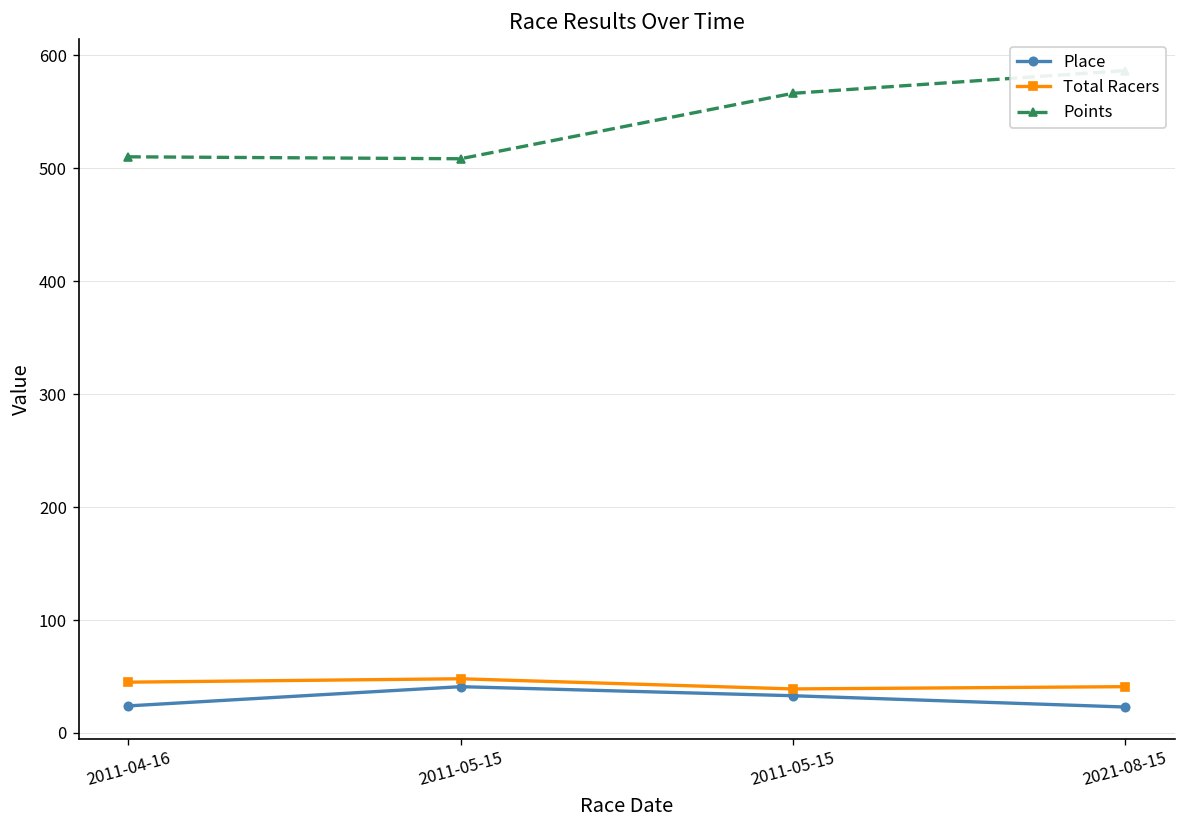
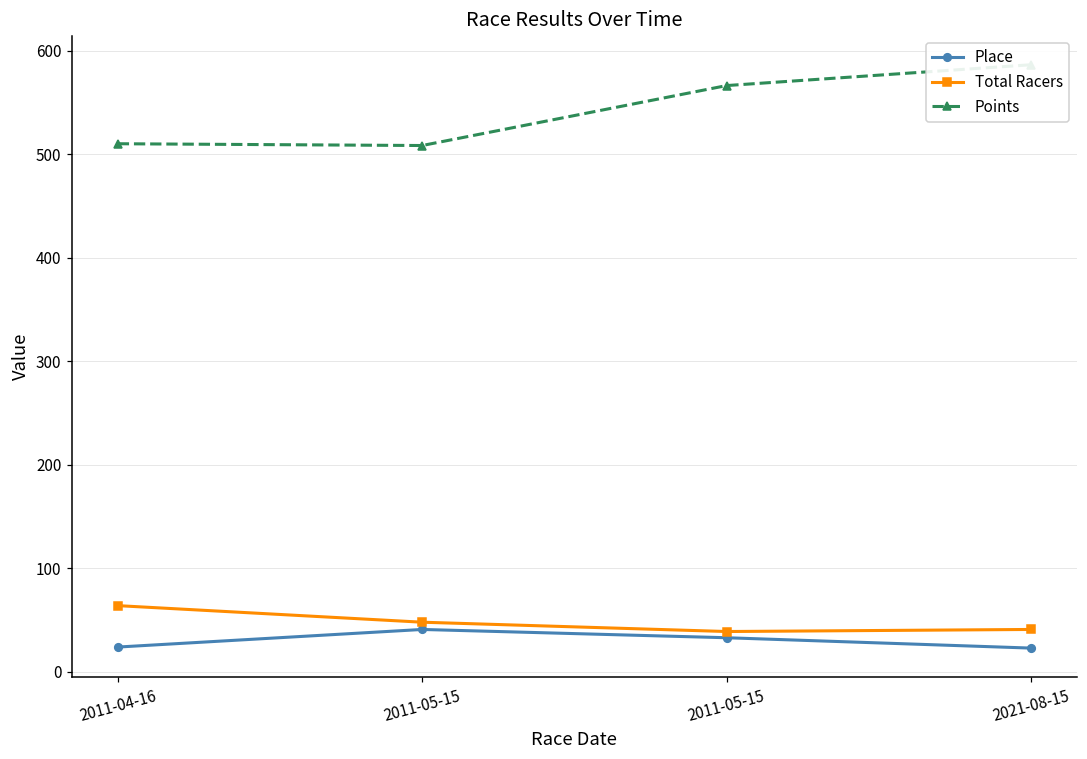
  {
    "Place": {
      "2011-04-16": 20,
      "2021-08-15": 20
    },
    "Total Racers": {
-     "2011-04-16": 50,
+     "2011-04-16": 60,
      "2021-08-15": 40
    },
    "Points": {
      "2011-04-16": 510
    }
  }
